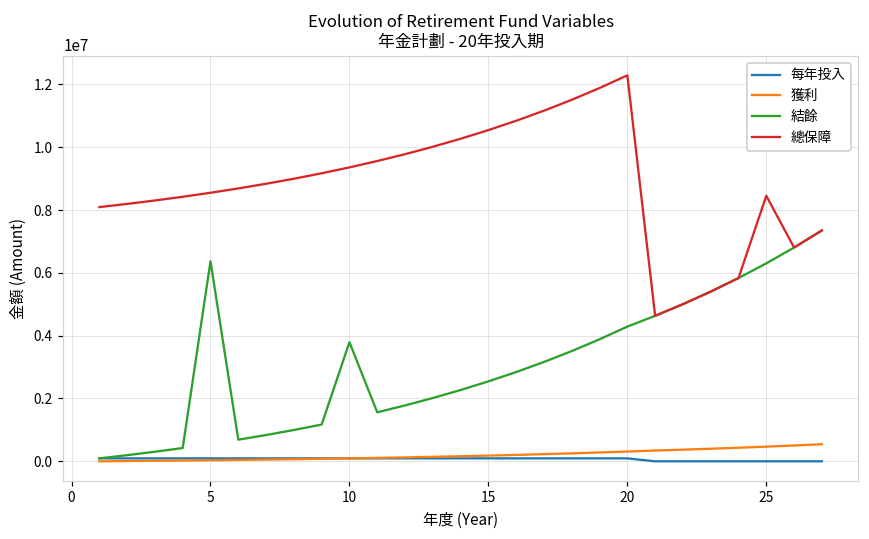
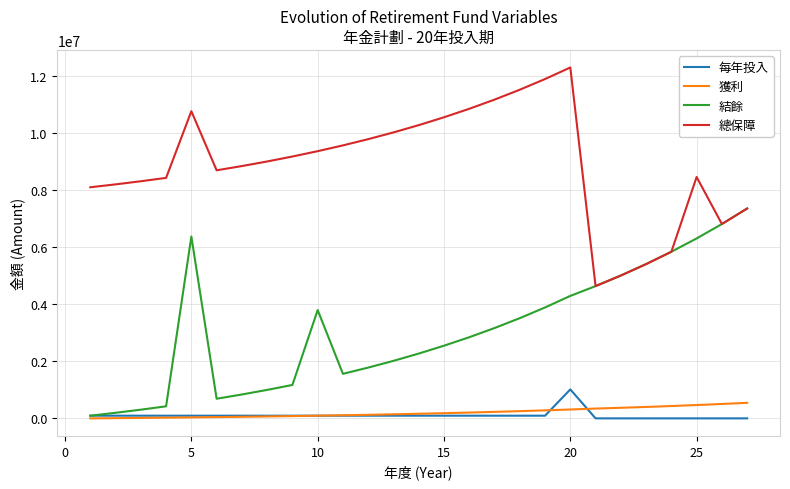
  {
    "每年投入": {
-     "20": 100000,
+     "20": 1000000,
      "25": 0
    },
    "獲利": {
      "20": 300000,
      "25": 500000
    },
    "結餘": {
      "5": 6400000,
      "10": 3800000,
      "15": 2500000,
      "20": 4300000,
      "25": 6300000
    },
    "總保障": {
-     "5": 8500000,
+     "5": 10800000,
      "10": 9400000,
      "15": 10500000,
      "20": 12300000,
      "25": 8500000
    }
  }
